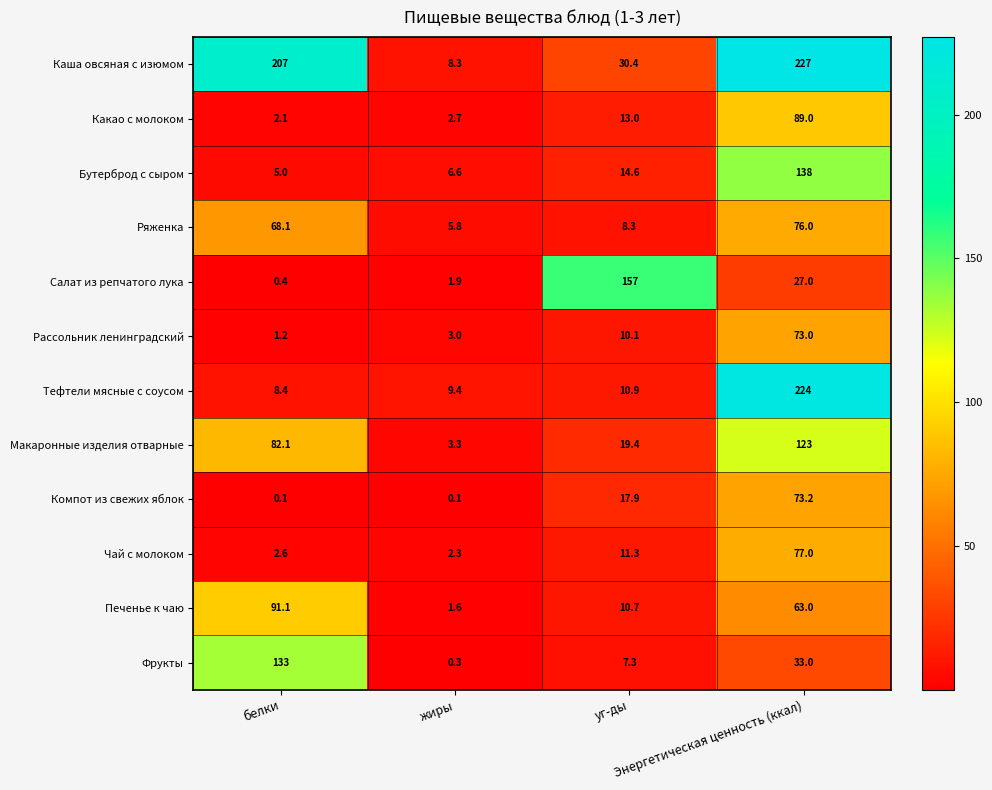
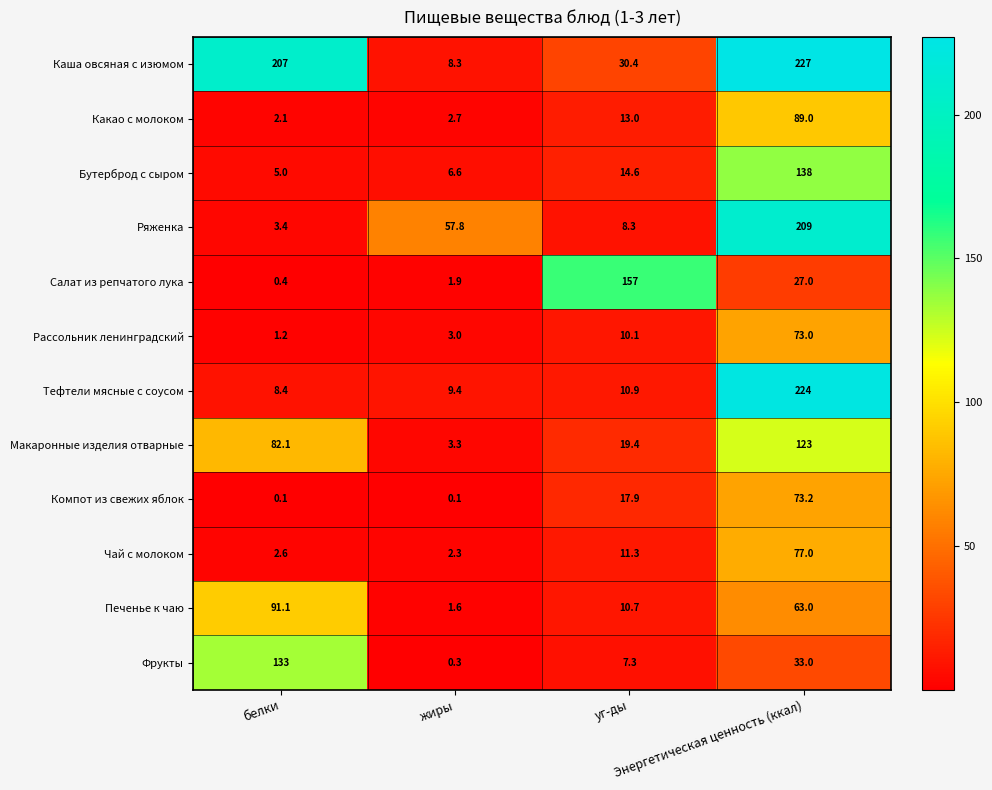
  {
    "Каша овсяная с изюмом": {
      "белки": 207,
      "жиры": 8.3,
      "уг-ды": 30.4,
      "Энергетическая ценность (ккал)": 227
    },
    "Какао с молоком": {
      "белки": 2.1,
      "жиры": 2.7,
      "уг-ды": 13.0,
      "Энергетическая ценность (ккал)": 89.0
    },
    "Бутерброд с сыром": {
      "белки": 5.0,
      "жиры": 6.6,
      "уг-ды": 14.6,
      "Энергетическая ценность (ккал)": 138
    },
    "Ряженка": {
-     "белки": 68.1,
-     "жиры": 5.8,
+     "белки": 3.4,
+     "жиры": 57.8,
      "уг-ды": 8.3,
-     "Энергетическая ценность (ккал)": 76.0
+     "Энергетическая ценность (ккал)": 209
    },
    "Салат из репчатого лука": {
      "белки": 0.4,
      "жиры": 1.9,
      "уг-ды": 157,
      "Энергетическая ценность (ккал)": 27.0
    },
    "Рассольник ленинградский": {
      "белки": 1.2,
      "жиры": 3.0,
      "уг-ды": 10.1,
      "Энергетическая ценность (ккал)": 73.0
    },
    "Тефтели мясные с соусом": {
      "белки": 8.4,
      "жиры": 9.4,
      "уг-ды": 10.9,
      "Энергетическая ценность (ккал)": 224
    },
    "Макаронные изделия отварные": {
      "белки": 82.1,
      "жиры": 3.3,
      "уг-ды": 19.4,
      "Энергетическая ценность (ккал)": 123
    },
    "Компот из свежих яблок": {
      "белки": 0.1,
      "жиры": 0.1,
      "уг-ды": 17.9,
      "Энергетическая ценность (ккал)": 73.2
    },
    "Чай с молоком": {
      "белки": 2.6,
      "жиры": 2.3,
      "уг-ды": 11.3,
      "Энергетическая ценность (ккал)": 77.0
    },
    "Печенье к чаю": {
      "белки": 91.1,
      "жиры": 1.6,
      "уг-ды": 10.7,
      "Энергетическая ценность (ккал)": 63.0
    },
    "Фрукты": {
      "белки": 133,
      "жиры": 0.3,
      "уг-ды": 7.3,
      "Энергетическая ценность (ккал)": 33.0
    }
  }
